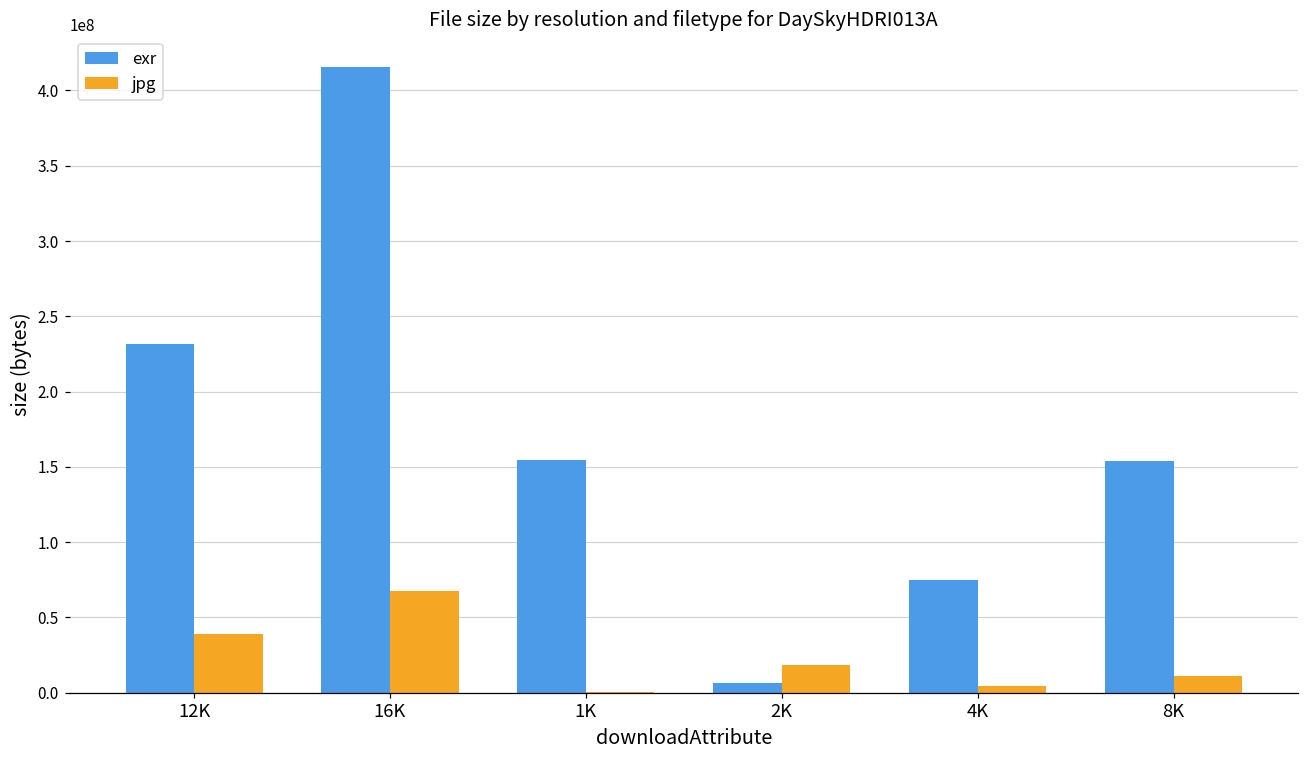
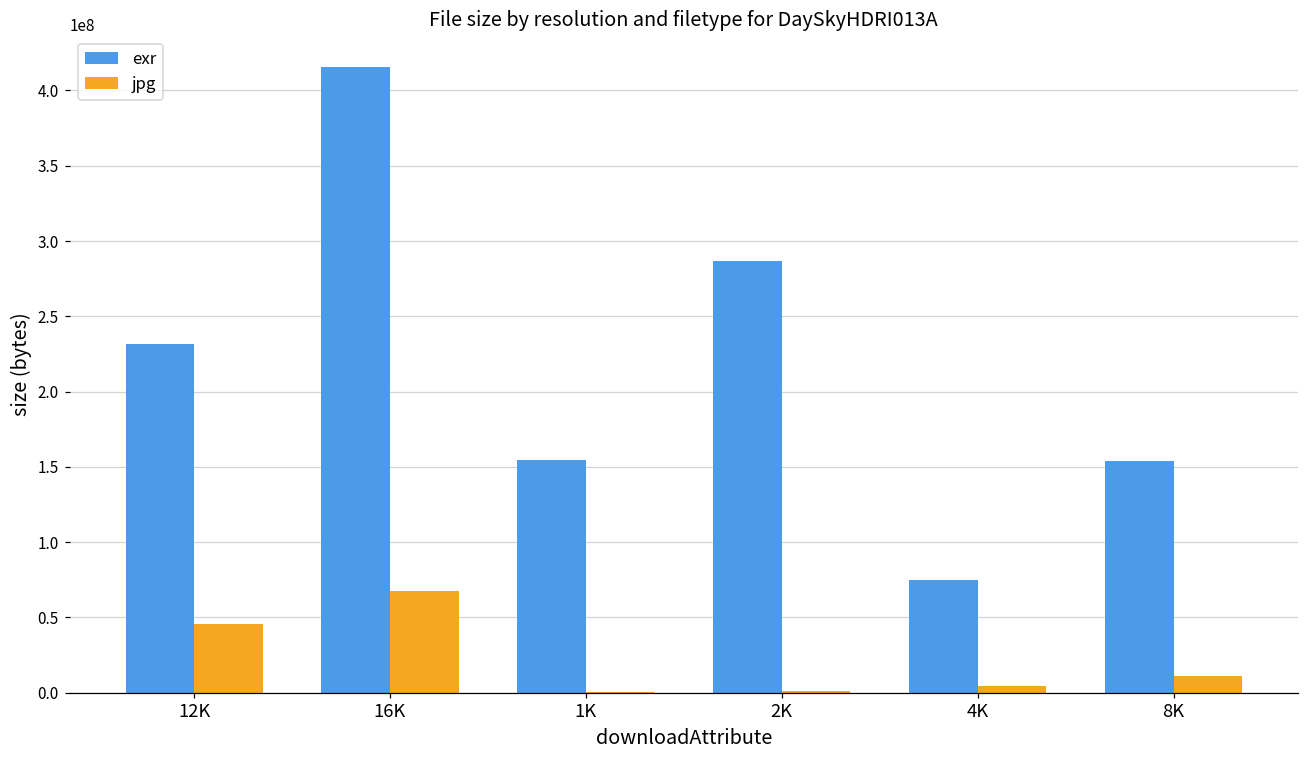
  {
    "exr": {
      "12K": 231000000,
      "16K": 416000000,
      "1K": 155000000,
-     "2K": 6000000,
+     "2K": 286000000,
      "4K": 75000000,
      "8K": 154000000
    },
    "jpg": {
-     "12K": 39000000,
+     "12K": 46000000,
      "16K": 67000000,
-     "2K": 18000000,
+     "2K": 1000000,
      "4K": 4000000,
      "8K": 11000000
    }
  }
